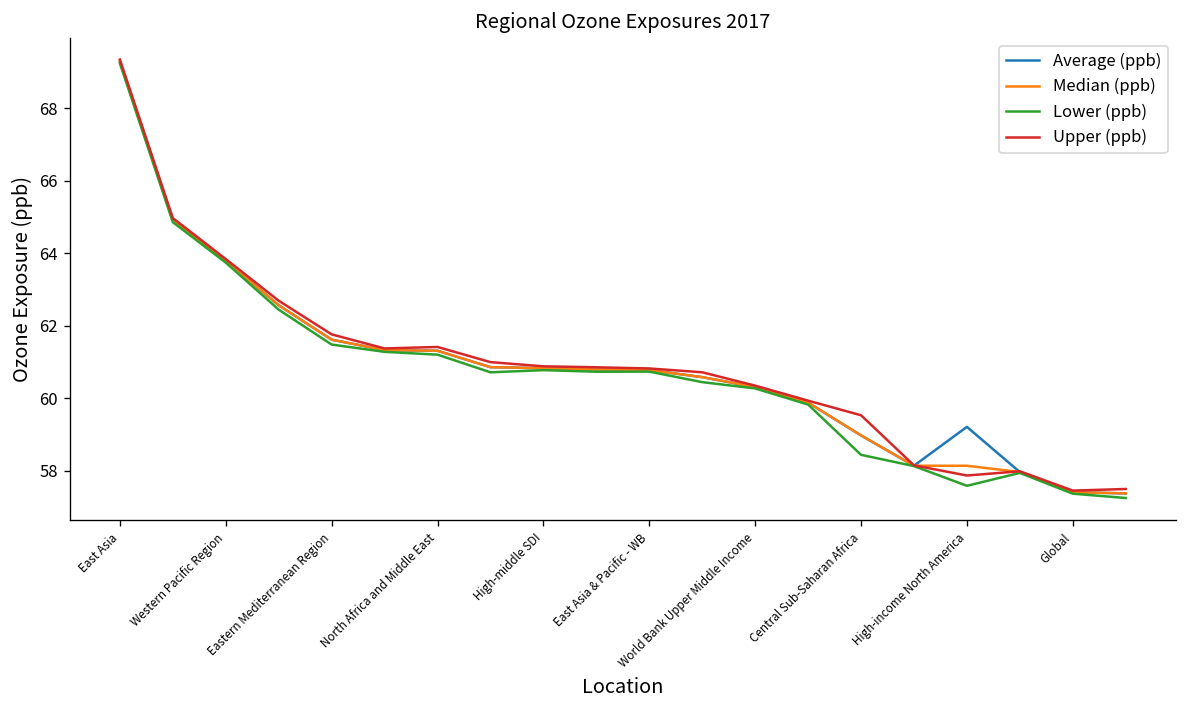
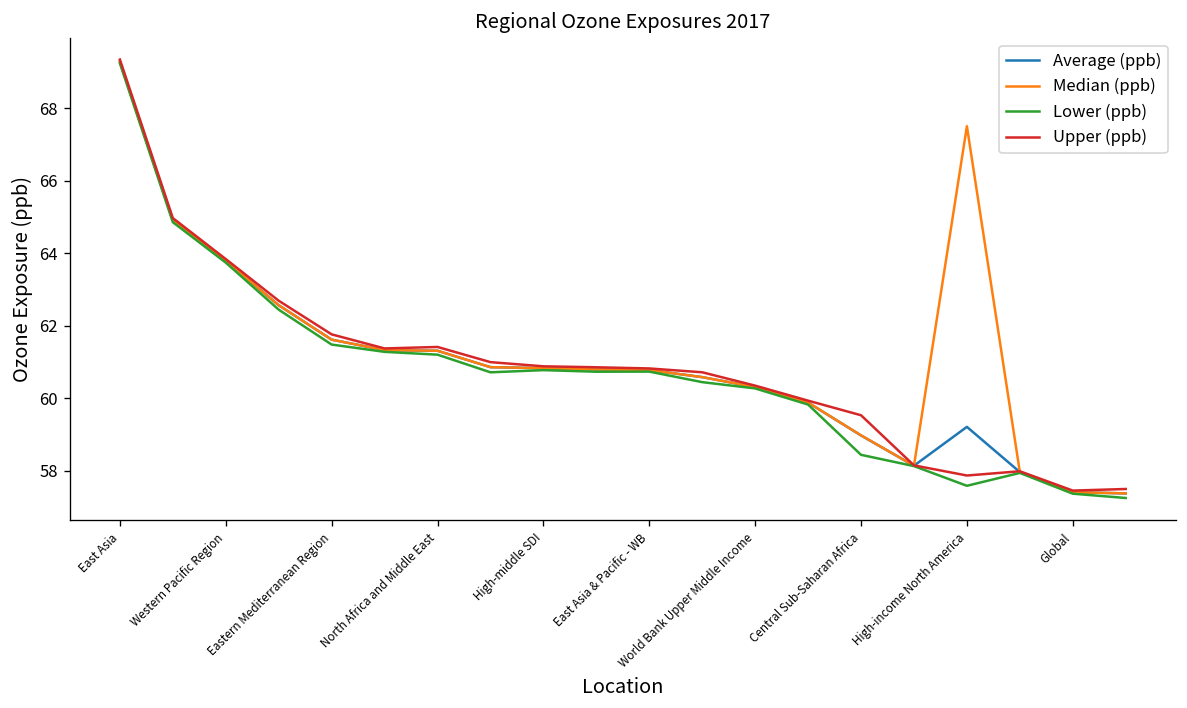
  {
    "Average (ppb)": {
      "High-income North America": 59.2
    },
    "Median (ppb)": {
-     "High-income North America": 58.1
+     "High-income North America": 67.5
    },
    "Lower (ppb)": {
      "Eastern Mediterranean Region": 61.5,
      "North Africa and Middle East": 61.2,
      "Central Sub-Saharan Africa": 58.4,
      "High-income North America": 57.6
    },
    "Upper (ppb)": {
      "Eastern Mediterranean Region": 61.8,
      "North Africa and Middle East": 61.4,
      "Central Sub-Saharan Africa": 59.5,
      "High-income North America": 57.9
    }
  }
